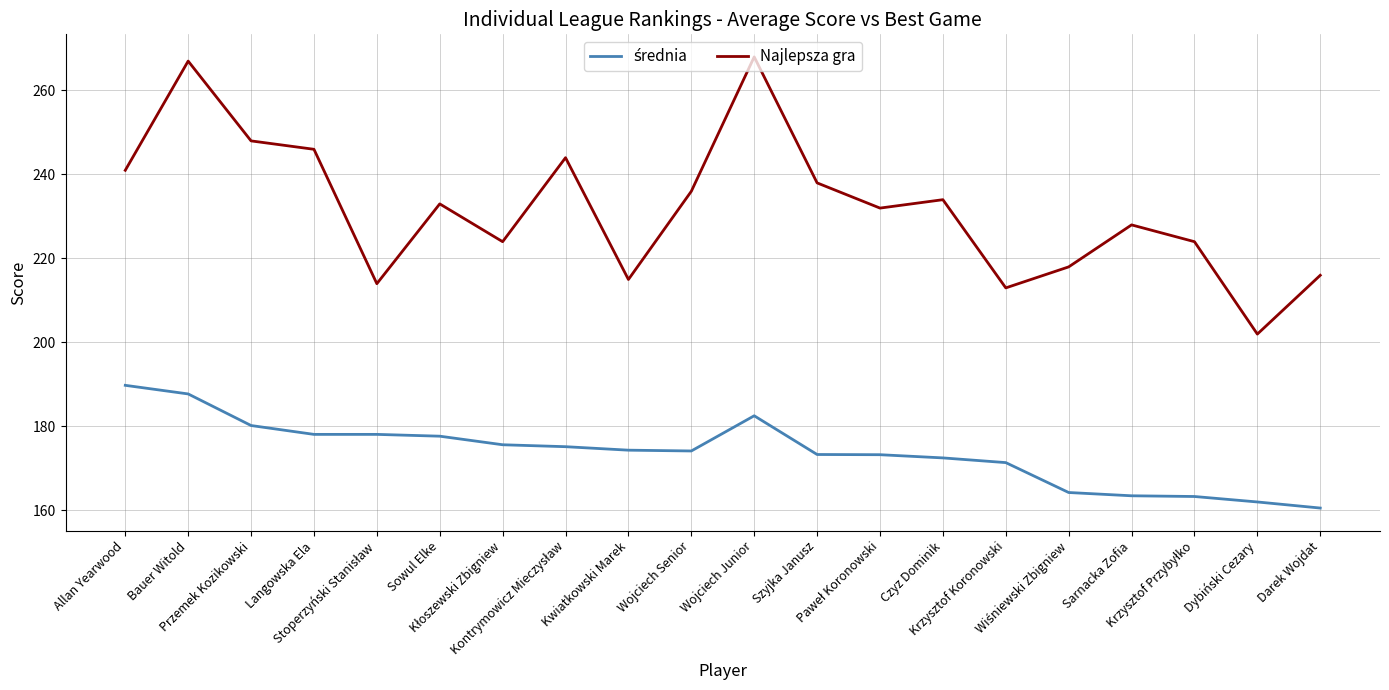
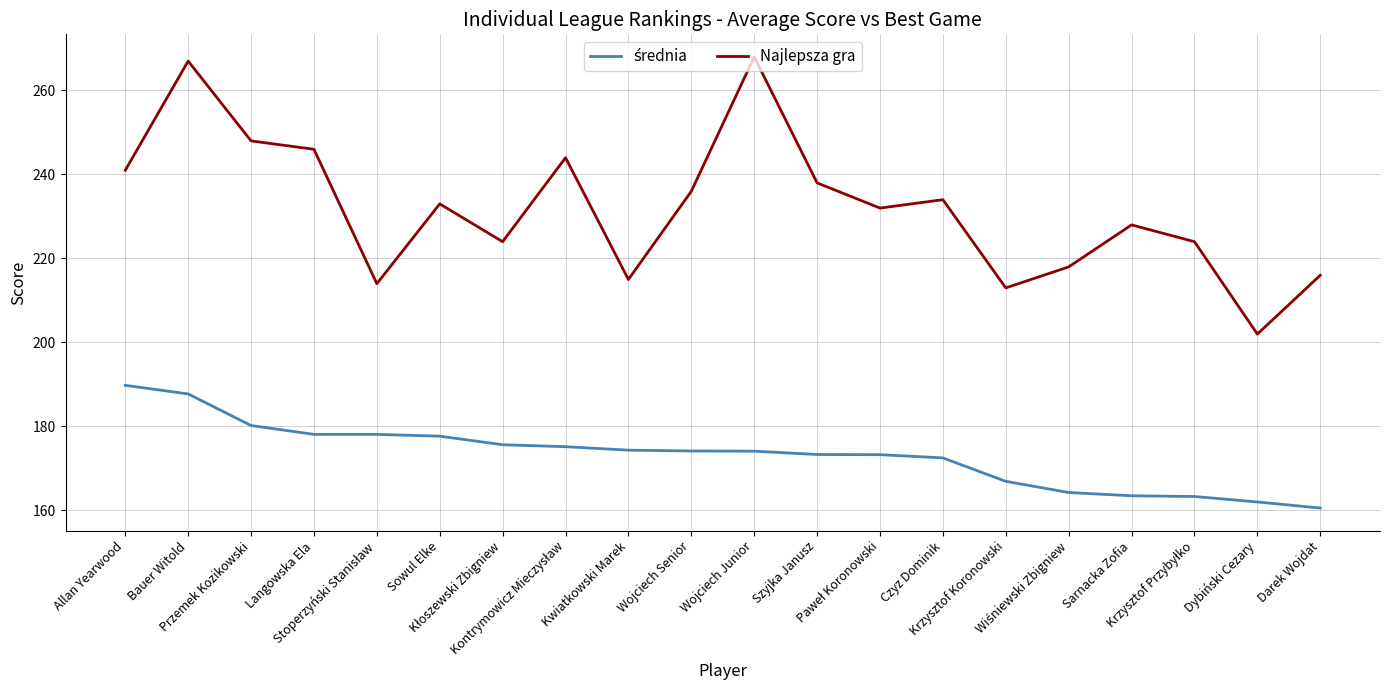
  {
    "średnia": {
      "Allan Yearwood": 190,
      "Bauer Witold": 188,
      "Przemek Kozikowski": 180,
      "Langowska Ela": 178,
      "Stoperzyński Stanisław": 178,
      "Sowul Elke": 178,
      "Kłoszewski Zbigniew": 176,
      "Kontrymowicz Mieczysław": 175,
      "Kwiatkowski Marek": 174,
      "Wojciech Senior": 174,
-     "Wojciech Junior": 183,
+     "Wojciech Junior": 174,
      "Szyjka Janusz": 173,
      "Paweł Koronowski": 173,
      "Czyz Dominik": 173,
-     "Krzysztof Koronowski": 171,
+     "Krzysztof Koronowski": 167,
      "Wiśniewski Zbigniew": 164,
      "Sarnacka Zofia": 164,
      "Krzysztof Przybyłko": 163,
      "Dybiński Cezary": 162,
      "Darek Wojdat": 161
    },
    "Najlepsza gra": {
      "Allan Yearwood": 241,
      "Bauer Witold": 267,
      "Przemek Kozikowski": 248,
      "Langowska Ela": 246,
      "Stoperzyński Stanisław": 214,
      "Sowul Elke": 233,
      "Kłoszewski Zbigniew": 224,
      "Kontrymowicz Mieczysław": 244,
      "Kwiatkowski Marek": 215,
      "Wojciech Senior": 236,
      "Szyjka Janusz": 238,
      "Paweł Koronowski": 232,
      "Czyz Dominik": 234,
      "Krzysztof Koronowski": 213,
      "Wiśniewski Zbigniew": 218,
      "Sarnacka Zofia": 228,
      "Krzysztof Przybyłko": 224,
      "Dybiński Cezary": 202,
      "Darek Wojdat": 216
    }
  }
